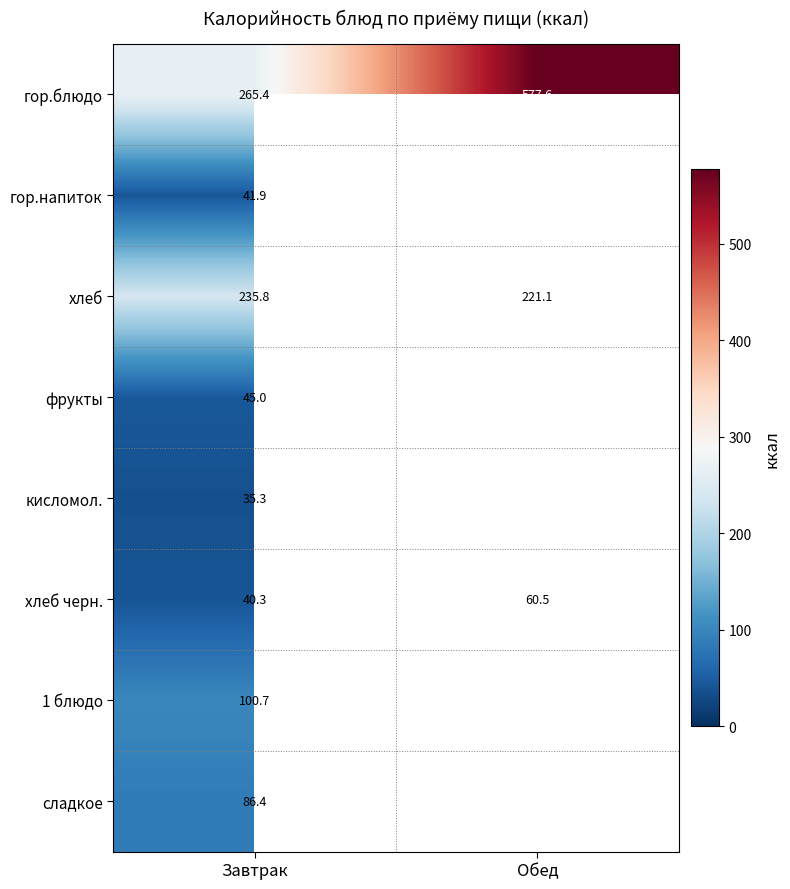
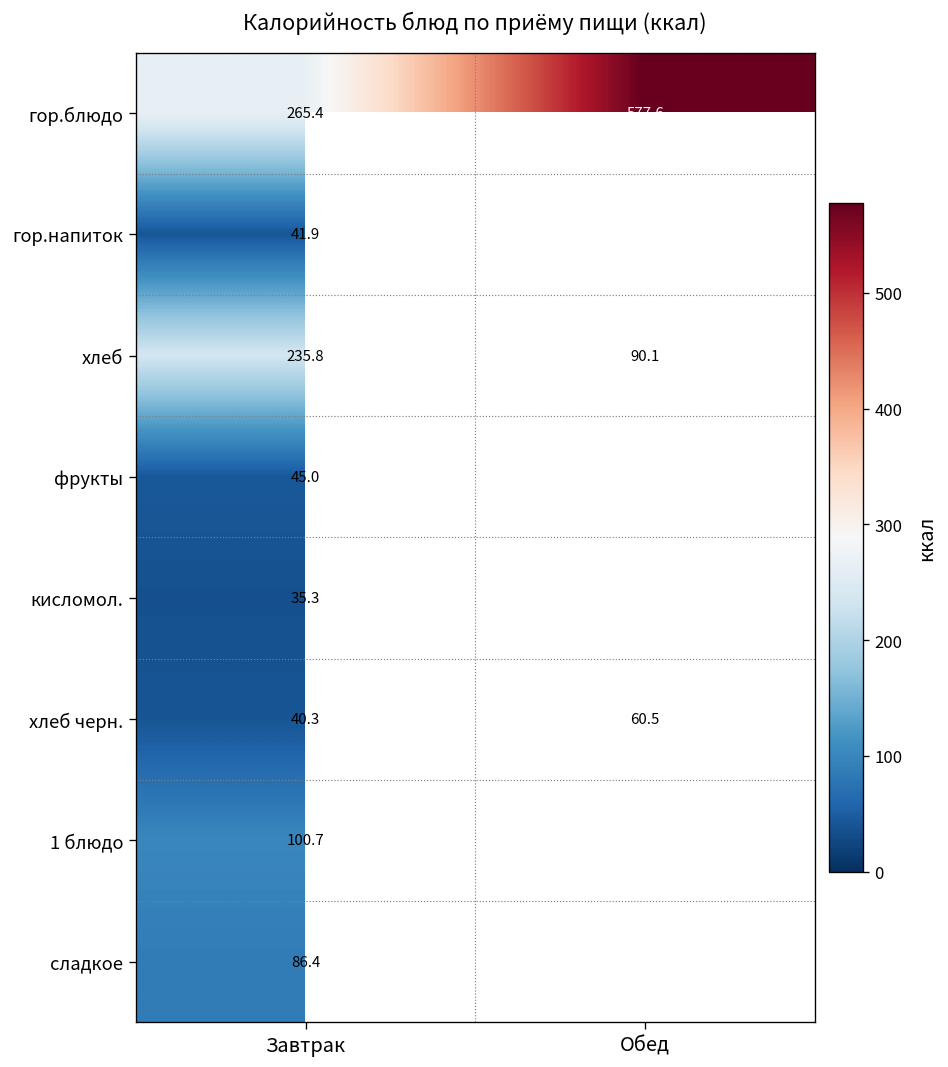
  {
    "гор.блюдо": {
      "Завтрак": 265.4
    },
    "гор.напиток": {
      "Завтрак": 41.9
    },
    "хлеб": {
      "Завтрак": 235.8,
-     "Обед": 221.1
+     "Обед": 90.1
    },
    "фрукты": {
      "Завтрак": 45.0
    },
    "кисломол.": {
      "Завтрак": 35.3
    },
    "хлеб черн.": {
      "Завтрак": 40.3,
      "Обед": 60.5
    },
    "1 блюдо": {
      "Завтрак": 100.7
    },
    "сладкое": {
      "Завтрак": 86.4
    }
  }
